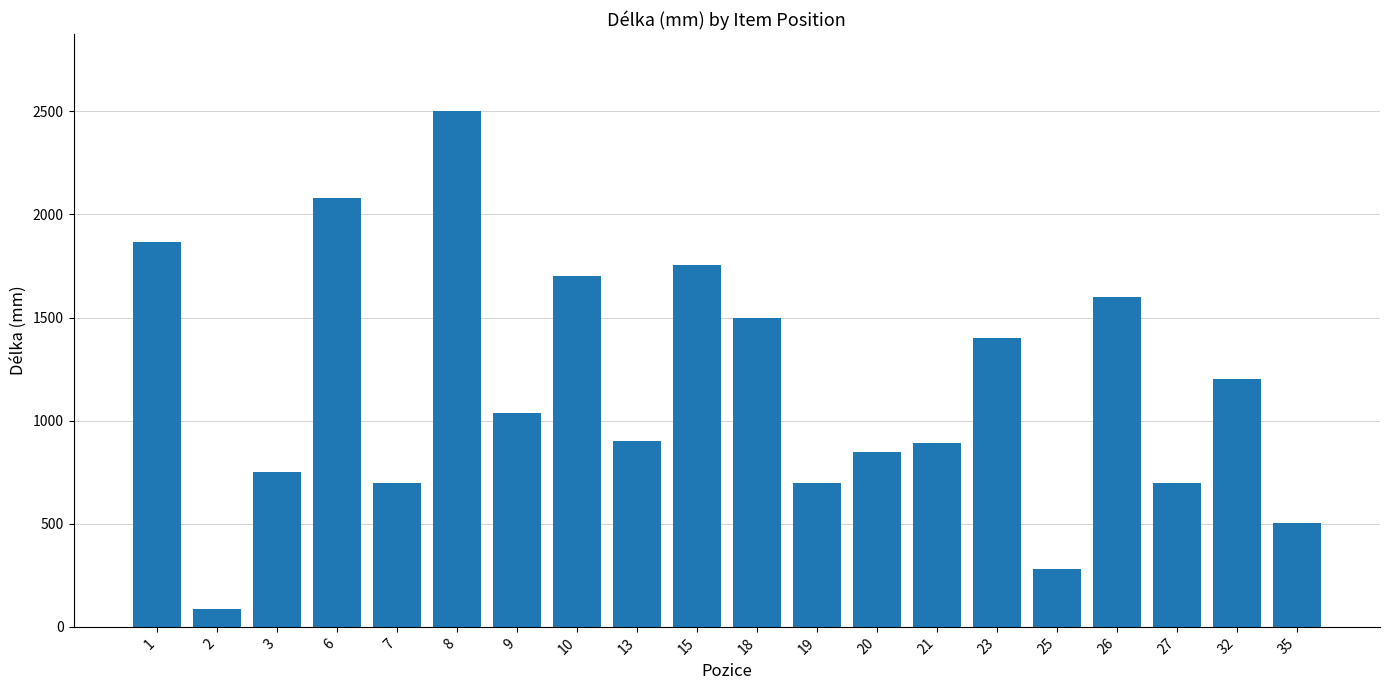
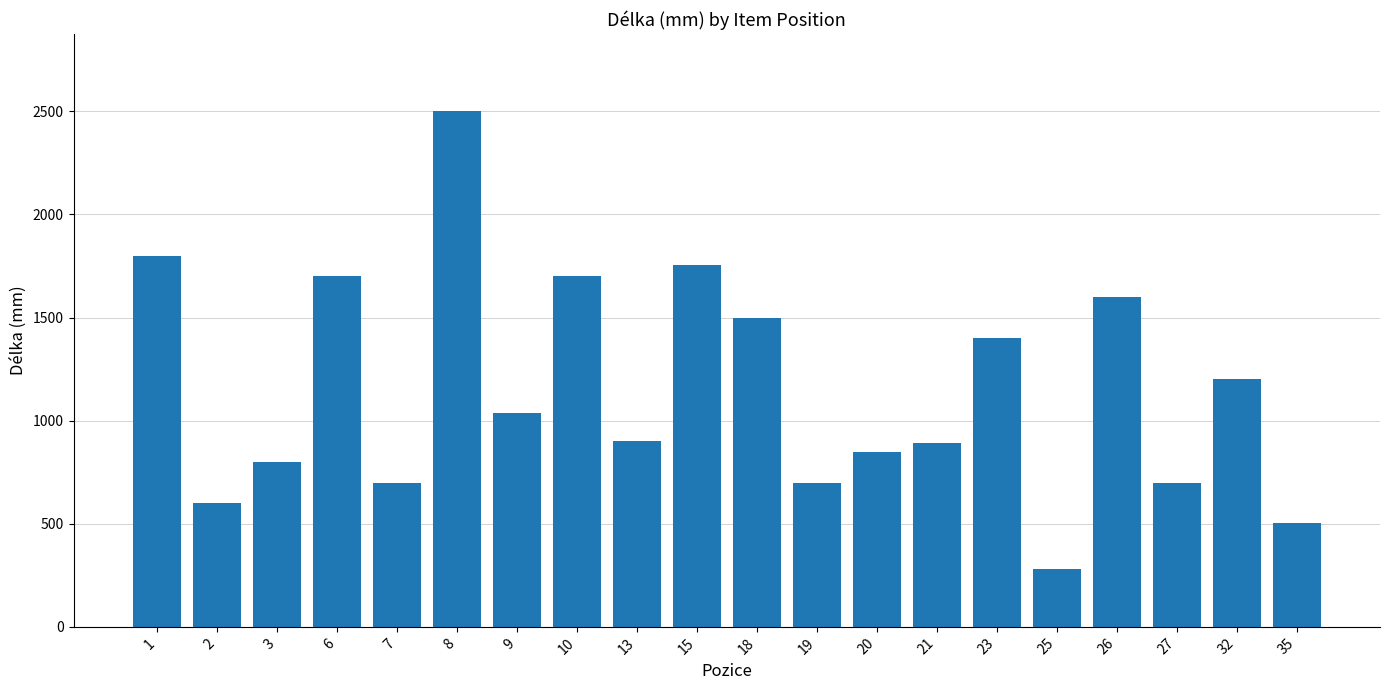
  {
-   "1": 1870,
-   "2": 90,
-   "3": 750,
-   "6": 2080,
+   "1": 1800,
+   "2": 600,
+   "3": 800,
+   "6": 1700,
    "7": 700,
    "8": 2500,
    "9": 1040,
    "10": 1700,
    "13": 900,
    "15": 1760,
    "18": 1500,
    "19": 700,
    "20": 850,
    "21": 890,
    "23": 1400,
    "25": 280,
    "26": 1600,
    "27": 700,
    "32": 1200,
    "35": 500
  }
